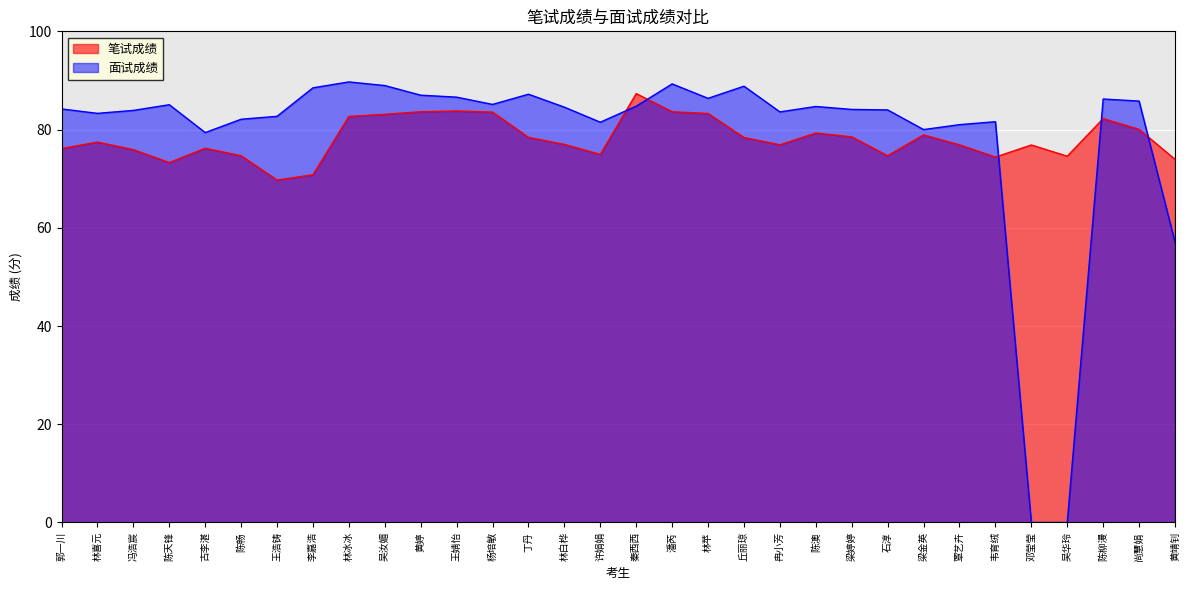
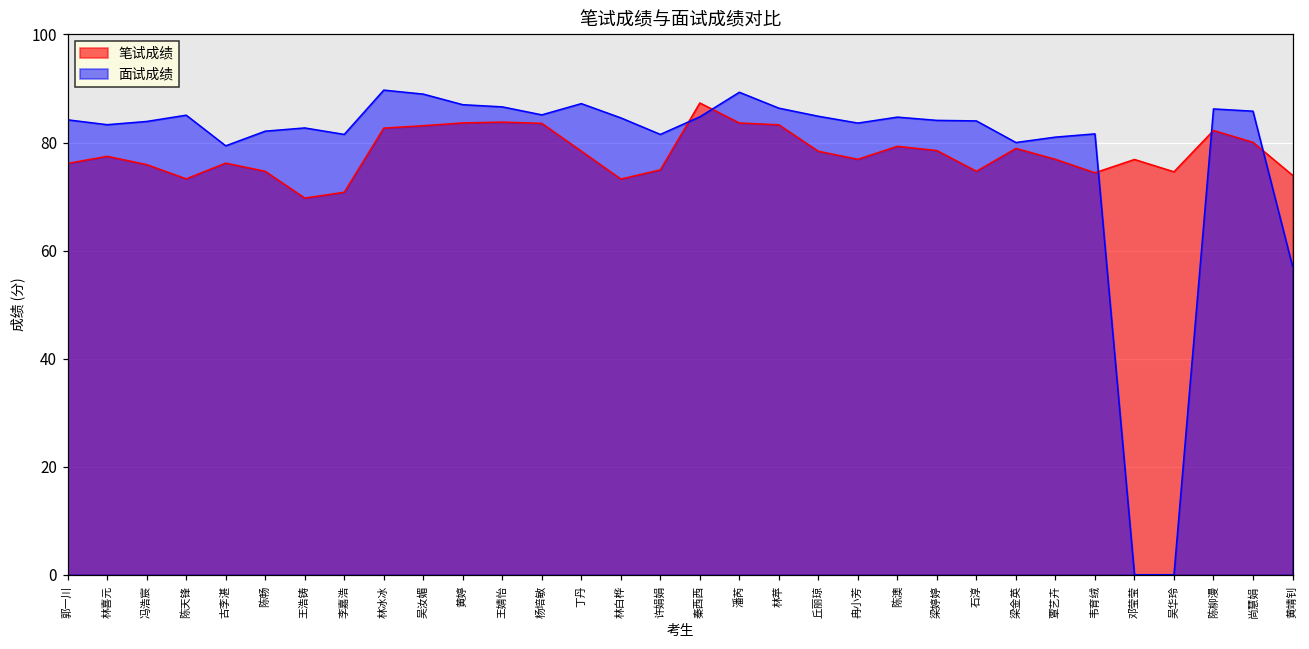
  {
    "笔试成绩": {
      "郭一川": 76,
      "林喜元": 77,
      "冯浩宸": 76,
      "陈天锋": 73,
      "古李湛": 76,
      "陈畅": 75,
      "王浩铸": 70,
      "李嘉浩": 71,
      "林冰冰": 83,
      "吴汝媚": 83,
      "黄婷": 84,
      "王婧怡": 84,
      "杨培敏": 84,
      "丁丹": 78,
-     "林白桦": 77,
+     "林白桦": 73,
      "许娟娟": 75,
      "秦西西": 87,
      "潘芮": 84,
      "林苹": 83,
      "丘丽琼": 78,
      "冉小芳": 77,
      "陈澳": 79,
      "梁婷婷": 79,
      "石淳": 75,
      "梁金英": 79,
      "覃艺卉": 77,
      "韦育绒": 74,
      "邓莹莹": 77,
      "吴华玲": 75,
      "陈柳漫": 82,
      "尚慧娟": 80,
      "黄靖钊": 74
    },
    "面试成绩": {
      "郭一川": 84,
      "林喜元": 83,
      "冯浩宸": 84,
      "陈天锋": 85,
      "古李湛": 79,
      "陈畅": 82,
      "王浩铸": 83,
-     "李嘉浩": 89,
+     "李嘉浩": 82,
      "林冰冰": 90,
      "吴汝媚": 89,
      "黄婷": 87,
      "王婧怡": 87,
      "杨培敏": 85,
      "丁丹": 87,
      "林白桦": 85,
      "许娟娟": 82,
      "秦西西": 85,
      "潘芮": 89,
      "林苹": 86,
-     "丘丽琼": 89,
+     "丘丽琼": 85,
      "冉小芳": 84,
      "陈澳": 85,
      "梁婷婷": 84,
      "石淳": 84,
      "梁金英": 80,
      "覃艺卉": 81,
      "韦育绒": 82,
      "邓莹莹": 0,
      "吴华玲": 0,
      "陈柳漫": 86,
      "尚慧娟": 86,
      "黄靖钊": 57
    }
  }
